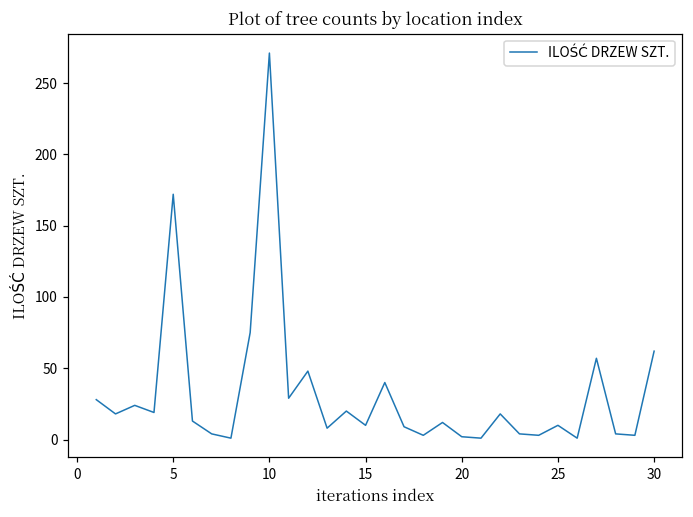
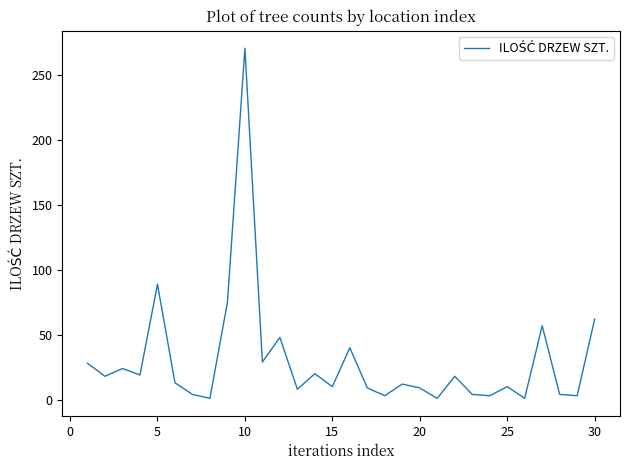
  {
-   "5": 172,
+   "5": 89,
    "10": 271,
    "15": 10,
-   "20": 2,
+   "20": 9,
    "25": 10,
    "30": 62
  }
